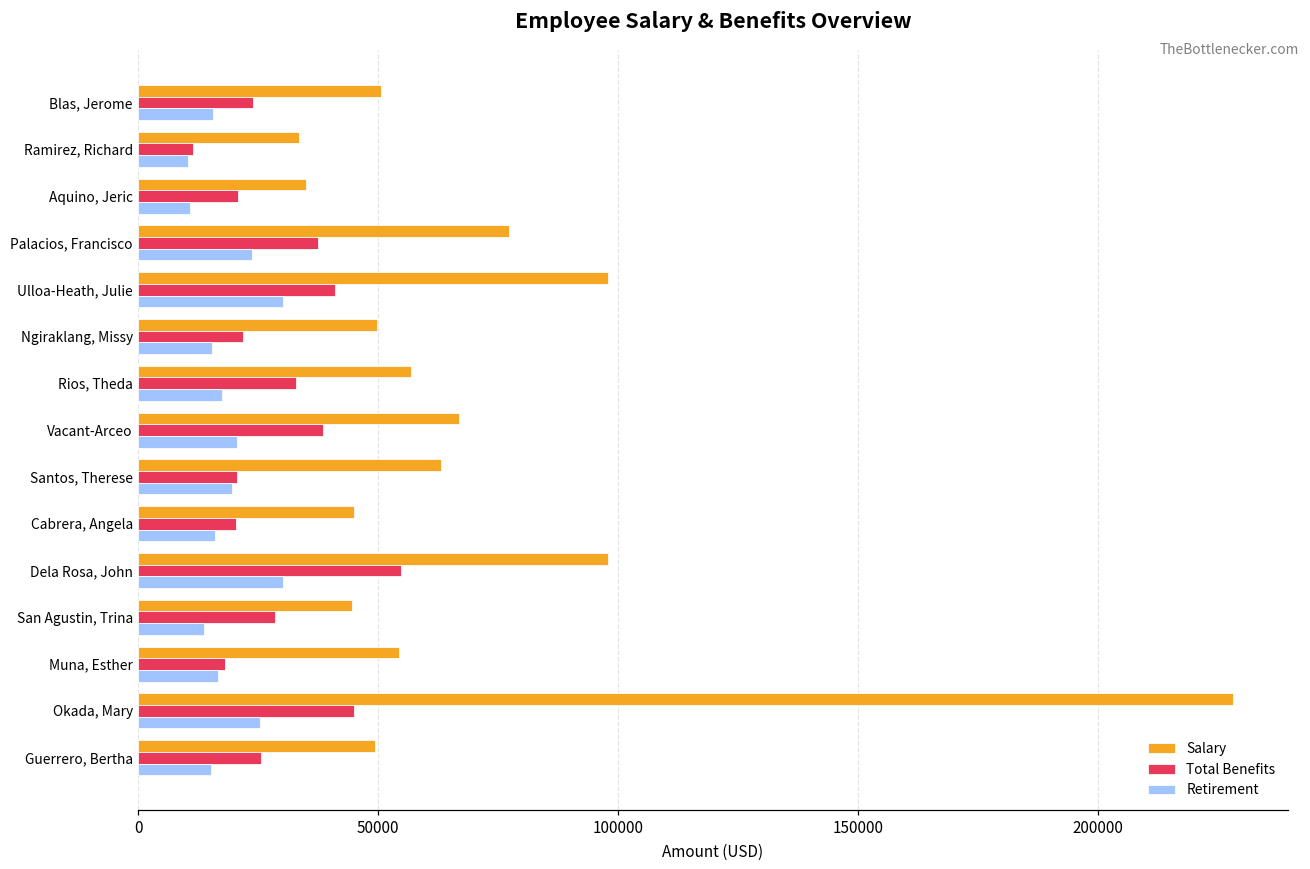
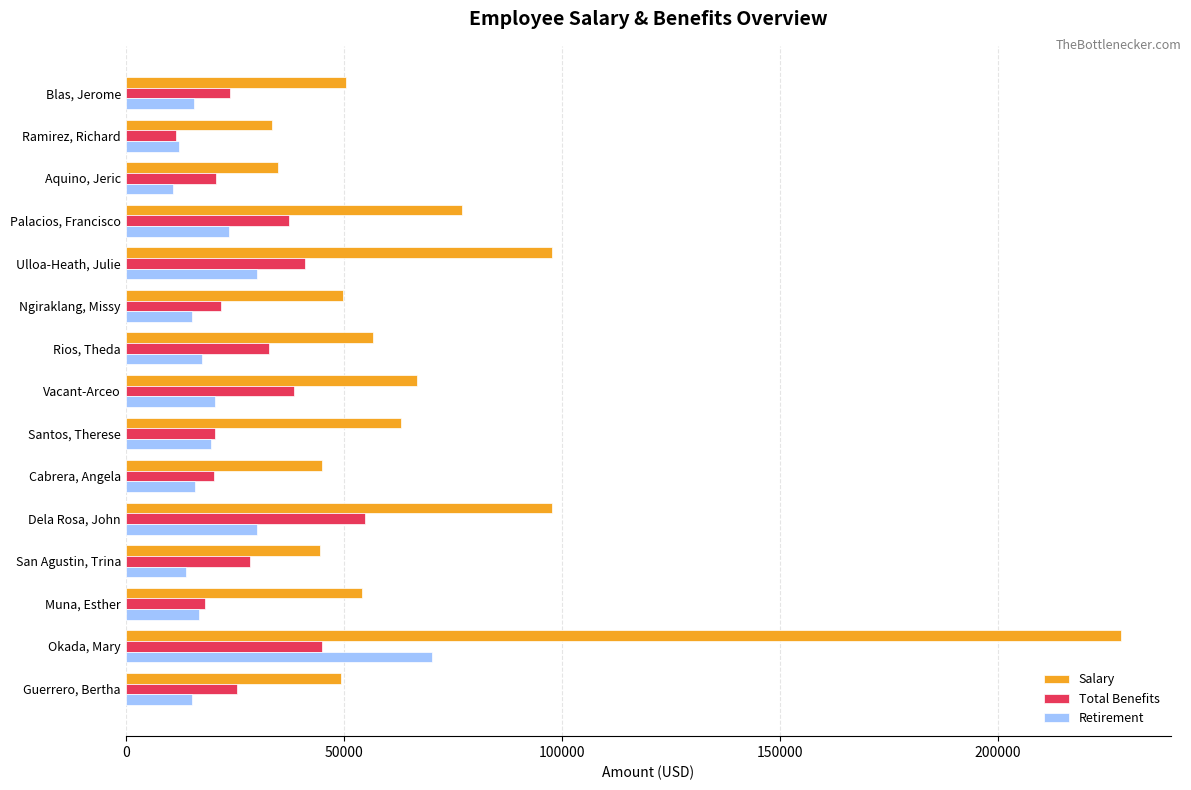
  {
    "Salary": {
      "Blas, Jerome": 51000,
      "Ramirez, Richard": 34000,
      "Aquino, Jeric": 35000,
      "Palacios, Francisco": 77000,
      "Ulloa-Heath, Julie": 98000,
      "Ngiraklang, Missy": 50000,
      "Rios, Theda": 57000,
      "Vacant-Arceo": 67000,
      "Santos, Therese": 63000,
      "Cabrera, Angela": 45000,
      "Dela Rosa, John": 98000,
      "San Agustin, Trina": 45000,
      "Muna, Esther": 54000,
      "Okada, Mary": 228000,
      "Guerrero, Bertha": 49000
    },
    "Total Benefits": {
      "Blas, Jerome": 24000,
      "Ramirez, Richard": 12000,
      "Aquino, Jeric": 21000,
      "Palacios, Francisco": 37000,
      "Ulloa-Heath, Julie": 41000,
      "Ngiraklang, Missy": 22000,
      "Rios, Theda": 33000,
      "Vacant-Arceo": 39000,
      "Santos, Therese": 21000,
      "Cabrera, Angela": 20000,
      "Dela Rosa, John": 55000,
      "San Agustin, Trina": 28000,
      "Muna, Esther": 18000,
      "Okada, Mary": 45000,
      "Guerrero, Bertha": 25000
    },
    "Retirement": {
      "Blas, Jerome": 16000,
-     "Ramirez, Richard": 10000,
+     "Ramirez, Richard": 12000,
      "Aquino, Jeric": 11000,
      "Palacios, Francisco": 24000,
      "Ulloa-Heath, Julie": 30000,
      "Ngiraklang, Missy": 15000,
      "Rios, Theda": 17000,
      "Vacant-Arceo": 21000,
      "Santos, Therese": 19000,
      "Cabrera, Angela": 16000,
      "Dela Rosa, John": 30000,
      "San Agustin, Trina": 14000,
      "Muna, Esther": 17000,
-     "Okada, Mary": 25000,
+     "Okada, Mary": 70000,
      "Guerrero, Bertha": 15000
    }
  }
